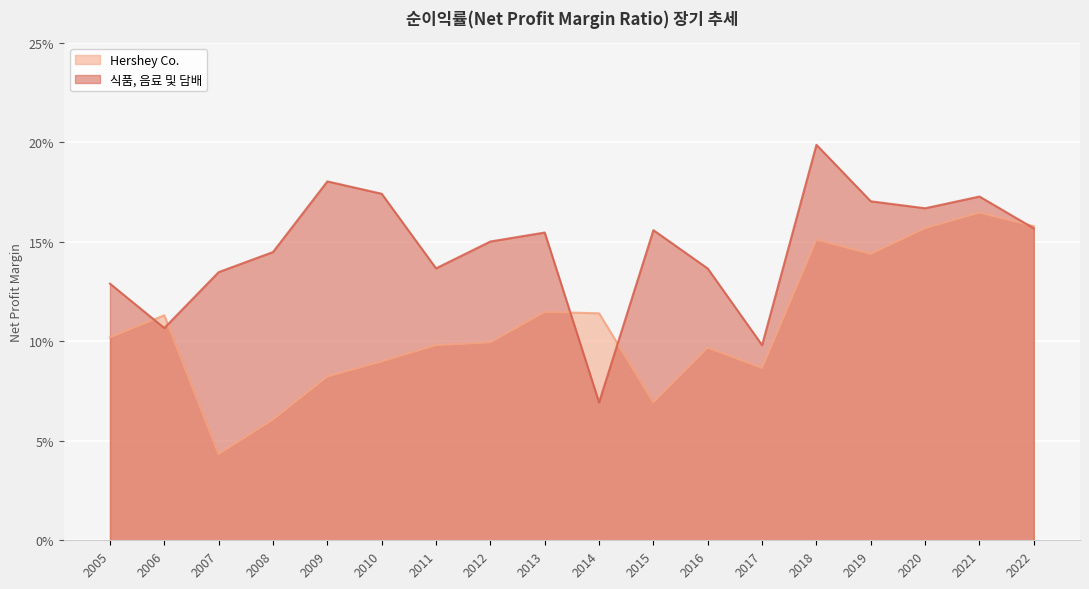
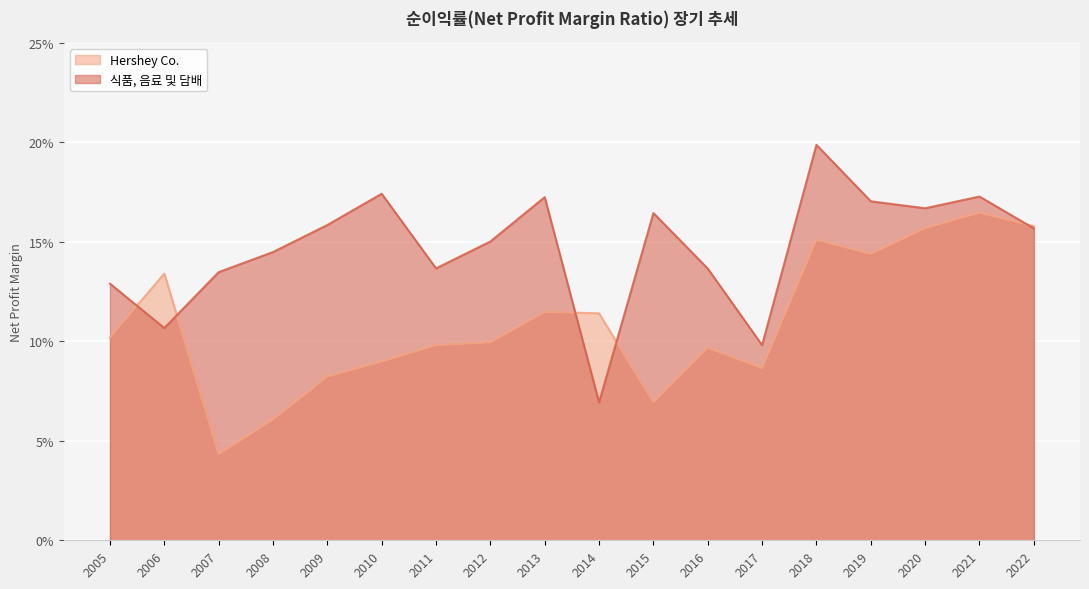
  {
    "Hershey Co.": {
      "2005": "10.2%",
-     "2006": "11.3%",
+     "2006": "13.4%",
      "2007": "4.3%",
      "2008": "6.1%",
      "2009": "8.2%",
      "2010": "9.0%",
      "2011": "9.8%",
      "2012": "10.0%",
      "2013": "11.5%",
      "2014": "11.4%",
      "2015": "6.9%",
      "2016": "9.7%",
      "2017": "8.7%",
      "2018": "15.1%",
      "2019": "14.4%",
      "2020": "15.7%",
      "2021": "16.5%"
    },
    "식품, 음료 및 담배": {
      "2005": "12.9%",
      "2006": "10.7%",
      "2007": "13.5%",
      "2008": "14.5%",
-     "2009": "18.0%",
+     "2009": "15.9%",
      "2010": "17.4%",
      "2011": "13.7%",
      "2012": "15.0%",
-     "2013": "15.5%",
+     "2013": "17.3%",
      "2014": "6.9%",
-     "2015": "15.6%",
+     "2015": "16.5%",
      "2016": "13.7%",
      "2017": "9.8%",
      "2018": "19.9%",
      "2019": "17.0%",
      "2020": "16.7%",
      "2021": "17.3%"
    }
  }
